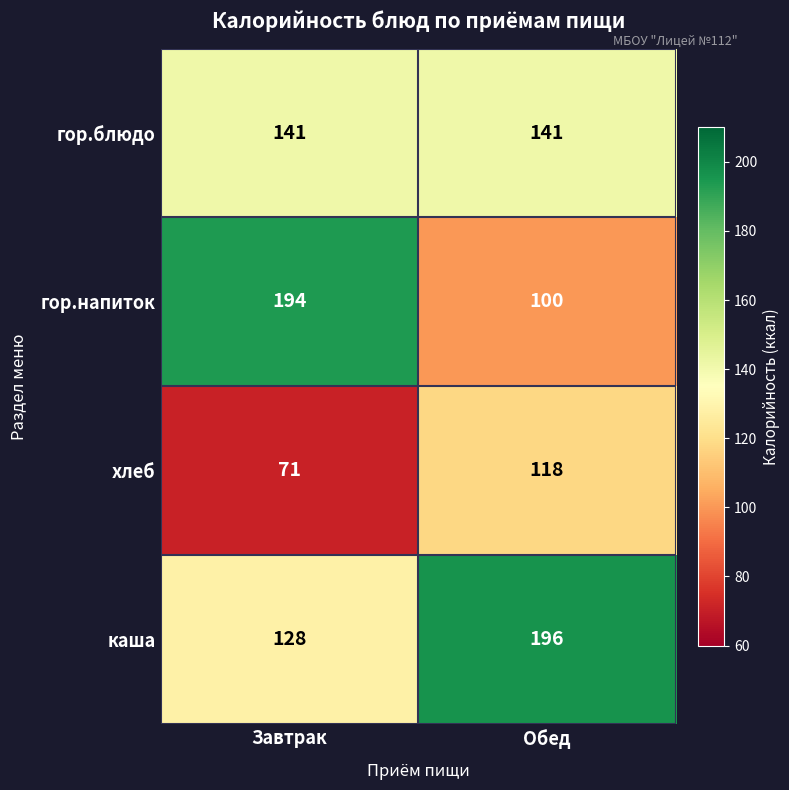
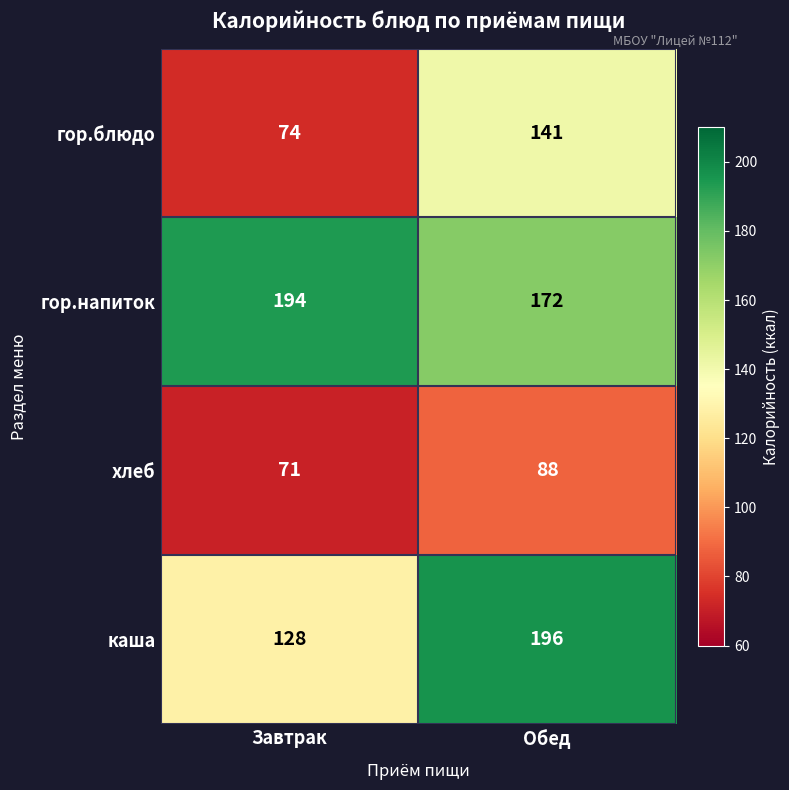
  {
    "гор.блюдо": {
-     "Завтрак": 141,
+     "Завтрак": 74,
      "Обед": 141
    },
    "гор.напиток": {
      "Завтрак": 194,
-     "Обед": 100
+     "Обед": 172
    },
    "хлеб": {
      "Завтрак": 71,
-     "Обед": 118
+     "Обед": 88
    },
    "каша": {
      "Завтрак": 128,
      "Обед": 196
    }
  }
